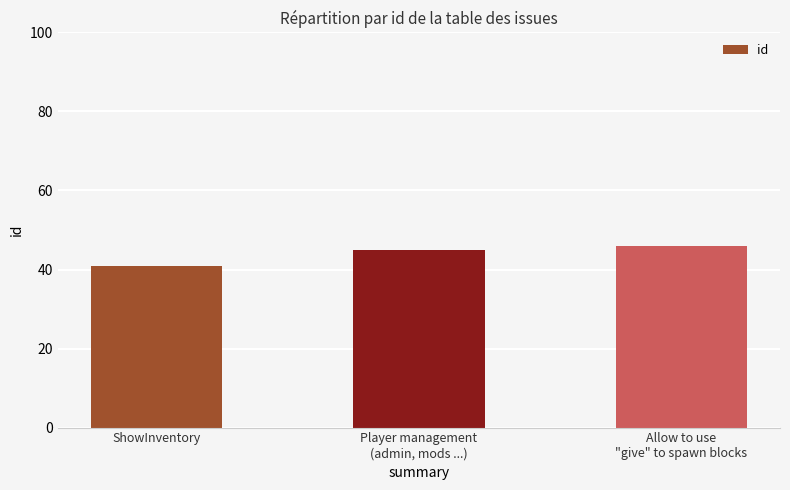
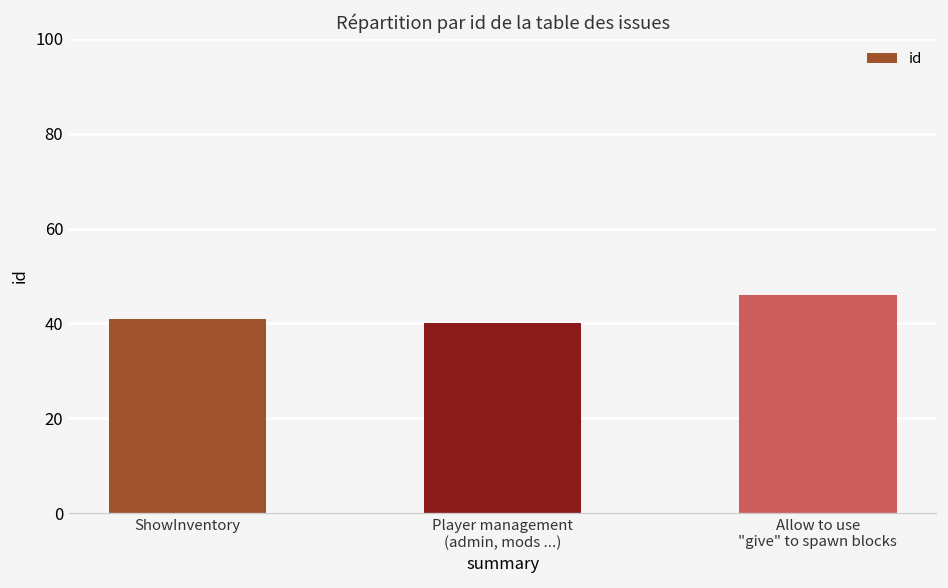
  {
    "ShowInventory": 41,
-   "Player management (admin, mods ...)": 45,
+   "Player management (admin, mods ...)": 40,
    "Allow to use \"give\" to spawn blocks": 46
  }
